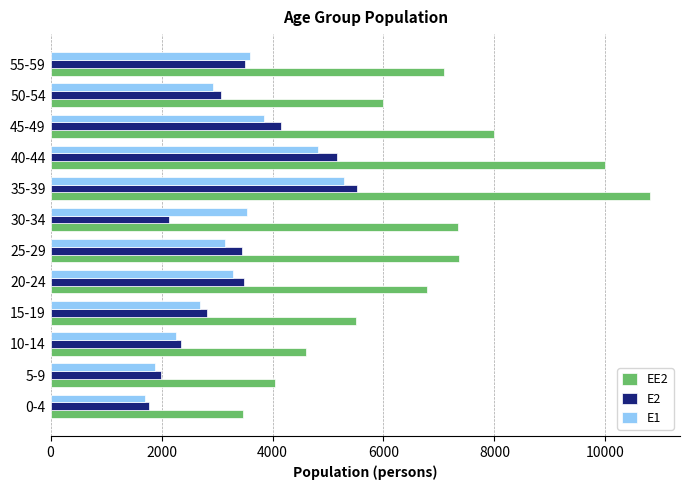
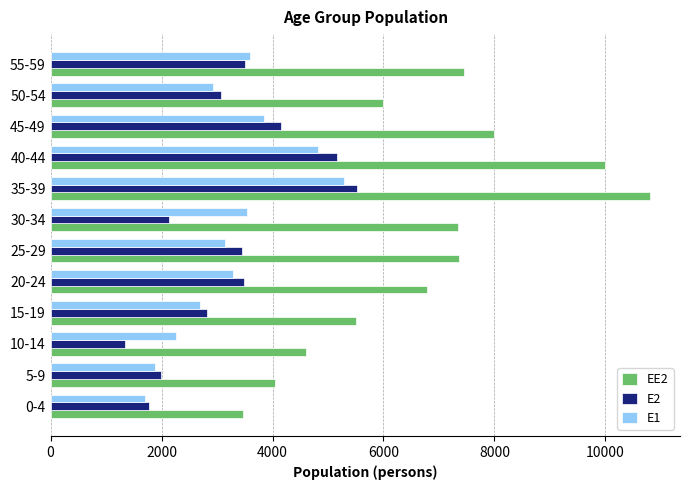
  {
    "EE2": {
-     "55-59": 7100,
+     "55-59": 7400,
      "50-54": 6000,
      "45-49": 8000,
      "40-44": 10000,
      "35-39": 10800,
      "30-34": 7300,
      "25-29": 7400,
      "20-24": 6800,
      "15-19": 5500,
      "10-14": 4600,
      "5-9": 4000,
      "0-4": 3500
    },
    "E2": {
      "55-59": 3500,
      "50-54": 3100,
      "45-49": 4100,
      "40-44": 5200,
      "35-39": 5500,
      "30-34": 2100,
      "25-29": 3500,
      "20-24": 3500,
      "15-19": 2800,
-     "10-14": 2400,
+     "10-14": 1300,
      "5-9": 2000,
      "0-4": 1800
    },
    "E1": {
      "55-59": 3600,
      "50-54": 2900,
      "45-49": 3900,
      "40-44": 4800,
      "35-39": 5300,
      "30-34": 3500,
      "25-29": 3100,
      "20-24": 3300,
      "15-19": 2700,
      "10-14": 2300,
      "5-9": 1900,
      "0-4": 1700
    }
  }
